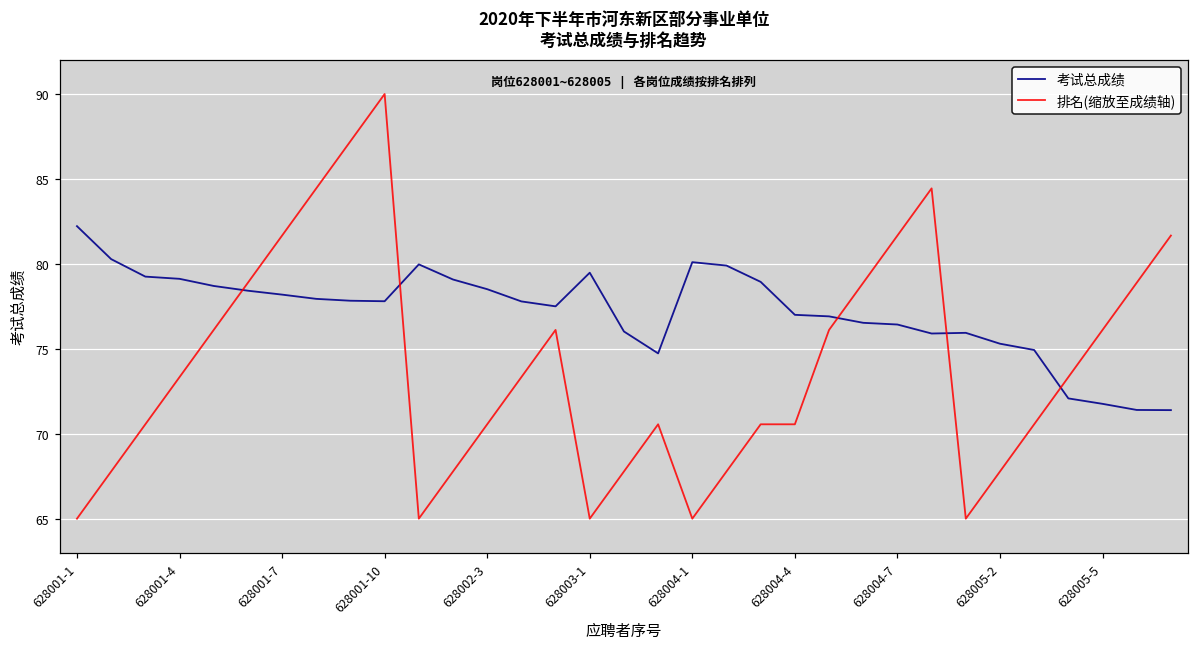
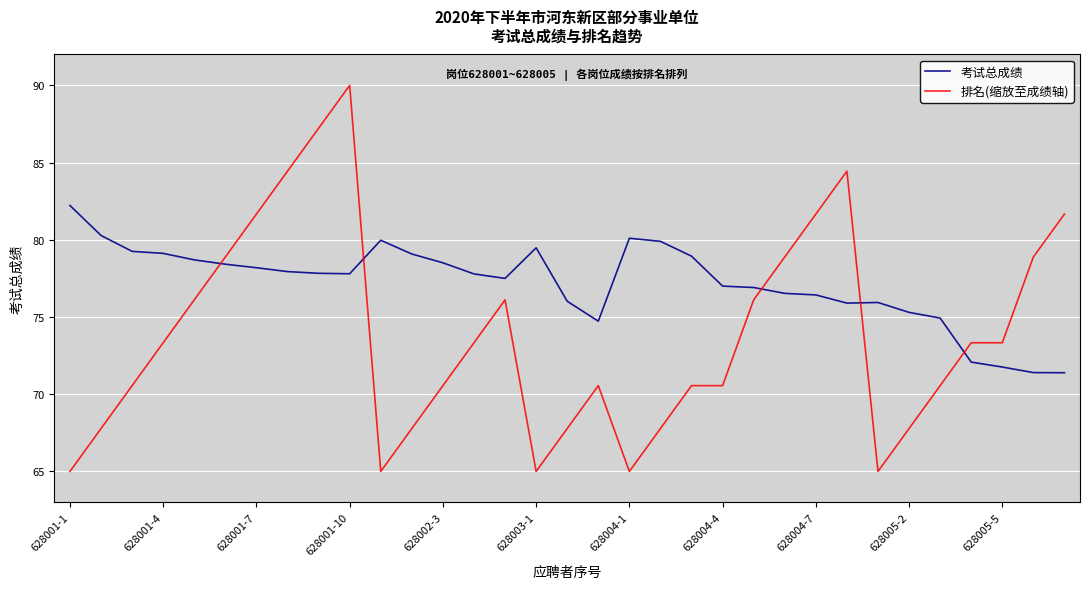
  {
    "考试总成绩": {
      "628001-1": 82.2,
      "628001-4": 79.1,
      "628001-7": 78.2,
      "628001-10": 77.8,
      "628002-3": 78.5,
      "628003-1": 79.5,
      "628004-1": 80.1,
      "628004-4": 77.0,
      "628004-7": 76.4,
      "628005-2": 75.3,
      "628005-5": 71.8
    },
    "排名(缩放至成绩轴)": {
      "628001-1": 65.0,
      "628001-4": 73.3,
      "628001-7": 81.7,
      "628001-10": 90.0,
      "628002-3": 70.6,
      "628003-1": 65.0,
      "628004-1": 65.0,
      "628004-4": 70.6,
      "628004-7": 81.7,
      "628005-2": 67.8,
-     "628005-5": 76.1
+     "628005-5": 73.3
    }
  }
